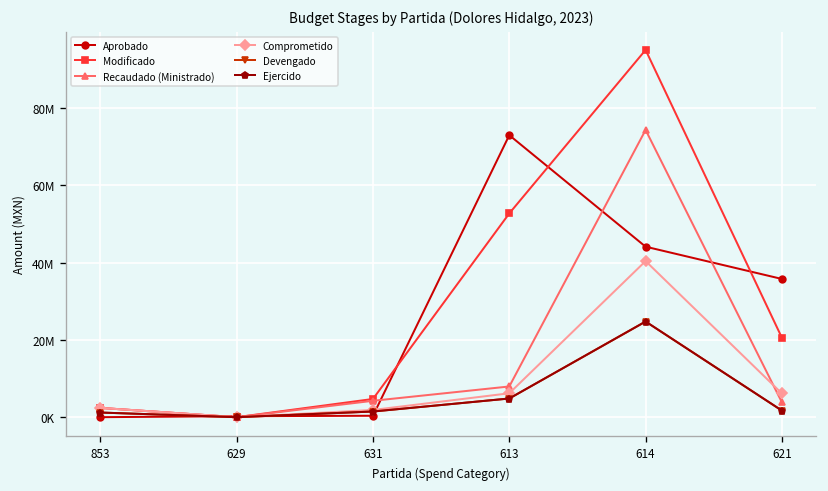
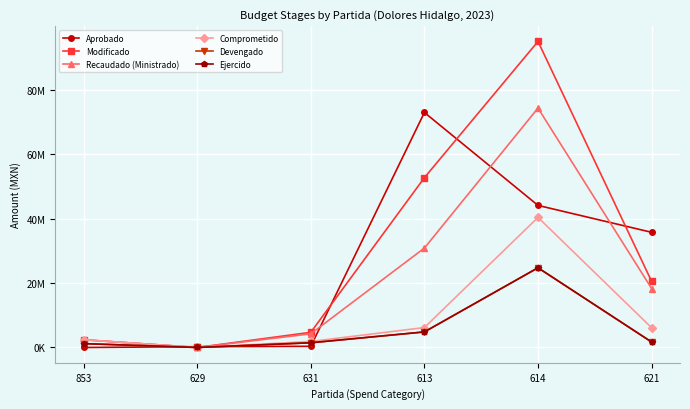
  {
    "Modificado": {
      "613": 53000000,
      "614": 95000000,
      "621": 21000000
    },
    "Recaudado (Ministrado)": {
-     "613": 8000000,
+     "613": 31000000,
      "614": 74000000,
-     "621": 4000000
+     "621": 18000000
    },
    "Comprometido": {
      "613": 6000000,
      "614": 40000000,
      "621": 6000000
    }
  }
